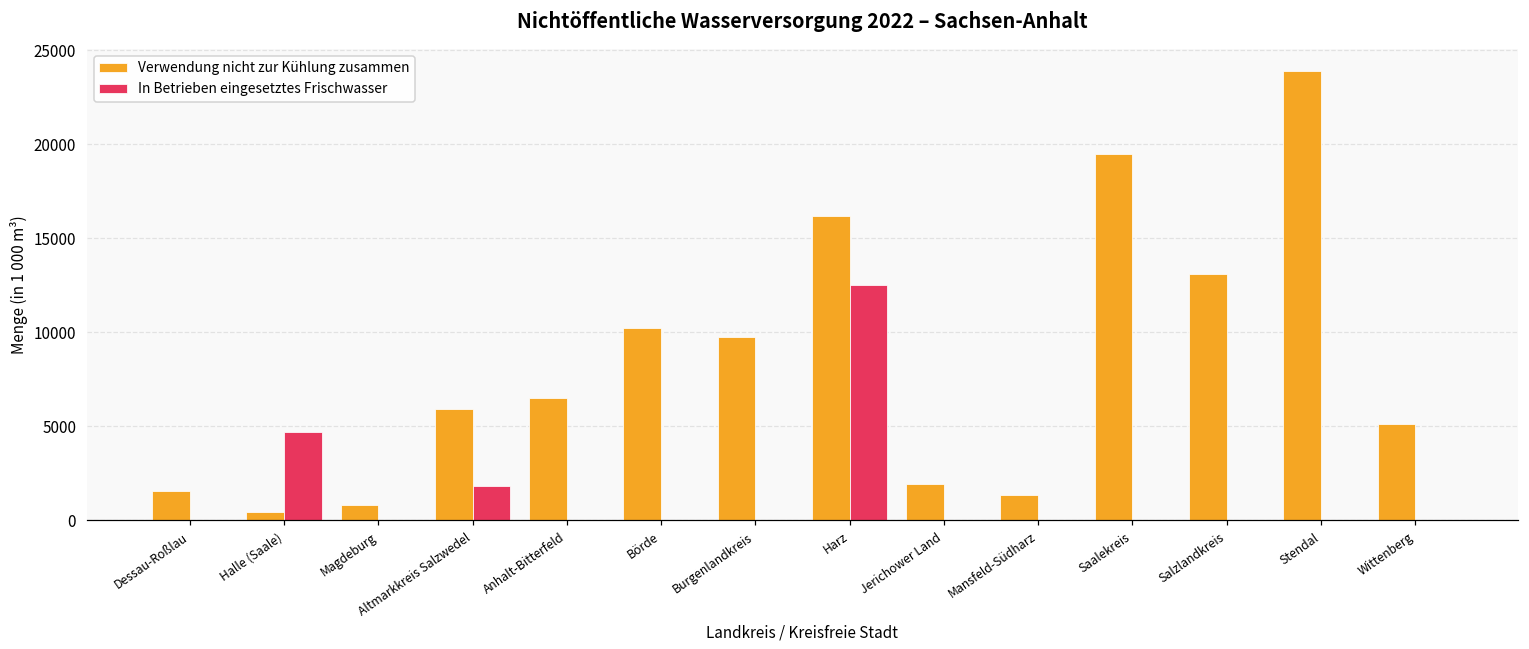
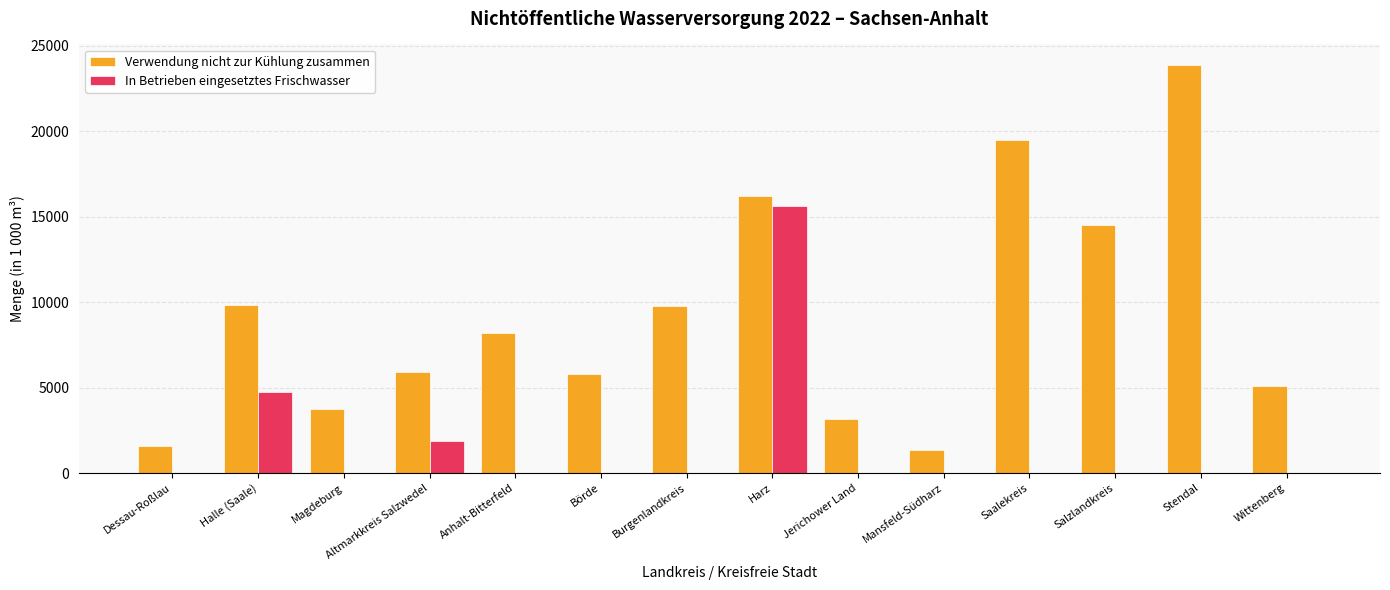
  {
    "Verwendung nicht zur Kühlung zusammen": {
      "Dessau-Roßlau": 1600,
-     "Halle (Saale)": 400,
-     "Magdeburg": 800,
+     "Halle (Saale)": 9800,
+     "Magdeburg": 3800,
      "Altmarkkreis Salzwedel": 5900,
-     "Anhalt-Bitterfeld": 6500,
-     "Börde": 10300,
+     "Anhalt-Bitterfeld": 8200,
+     "Börde": 5800,
      "Burgenlandkreis": 9800,
      "Harz": 16200,
-     "Jerichower Land": 2000,
+     "Jerichower Land": 3200,
      "Mansfeld-Südharz": 1400,
      "Saalekreis": 19500,
-     "Salzlandkreis": 13100,
+     "Salzlandkreis": 14500,
      "Stendal": 23900,
      "Wittenberg": 5100
    },
    "In Betrieben eingesetztes Frischwasser": {
      "Dessau-Roßlau": 0,
      "Halle (Saale)": 4700,
      "Magdeburg": 0,
      "Altmarkkreis Salzwedel": 1800,
      "Anhalt-Bitterfeld": 0,
      "Börde": 0,
      "Burgenlandkreis": 0,
-     "Harz": 12500,
+     "Harz": 15600,
      "Jerichower Land": 0,
      "Mansfeld-Südharz": 0,
      "Saalekreis": 0,
      "Salzlandkreis": 0,
      "Stendal": 0,
      "Wittenberg": 0
    }
  }
